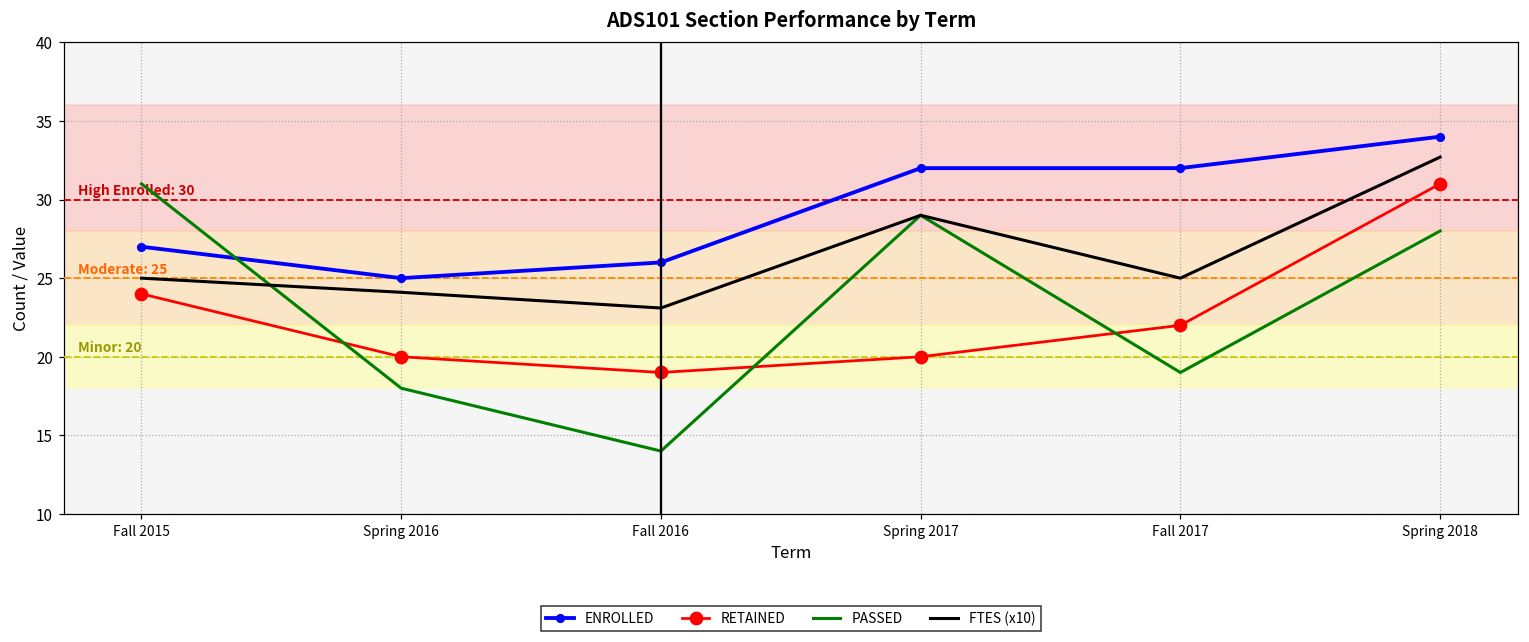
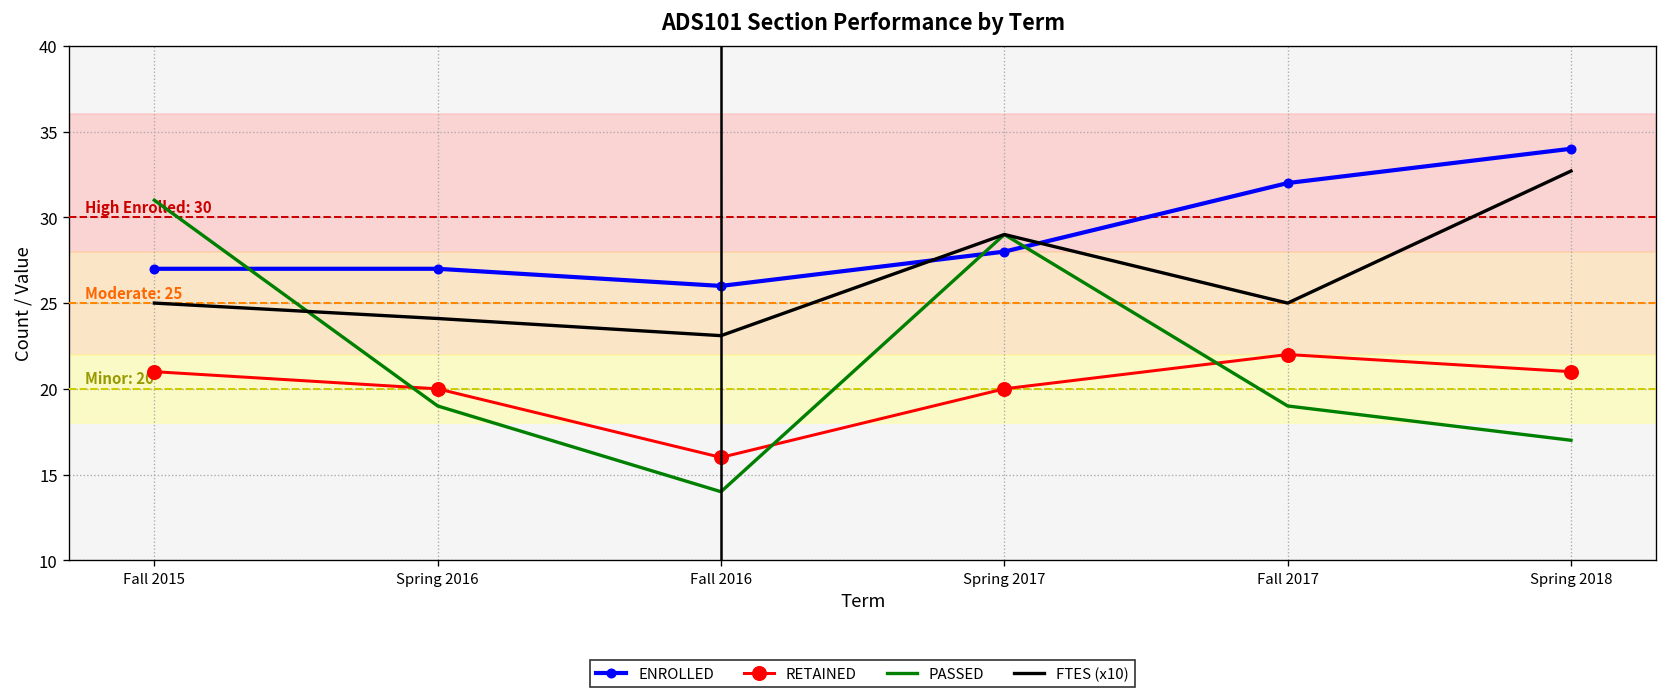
  {
    "ENROLLED": {
      "Fall 2015": 27,
-     "Spring 2016": 25,
+     "Spring 2016": 27,
      "Fall 2016": 26,
-     "Spring 2017": 32,
+     "Spring 2017": 28,
      "Fall 2017": 32,
      "Spring 2018": 34
    },
    "RETAINED": {
-     "Fall 2015": 24,
+     "Fall 2015": 21,
      "Spring 2016": 20,
-     "Fall 2016": 19,
+     "Fall 2016": 16,
      "Spring 2017": 20,
      "Fall 2017": 22,
-     "Spring 2018": 31
+     "Spring 2018": 21
    },
    "PASSED": {
-     "Spring 2016": 18,
+     "Spring 2016": 19,
      "Fall 2016": 14,
      "Fall 2017": 19,
-     "Spring 2018": 28
+     "Spring 2018": 17
    },
    "FTES (x10)": {
      "Fall 2015": 25
    }
  }
